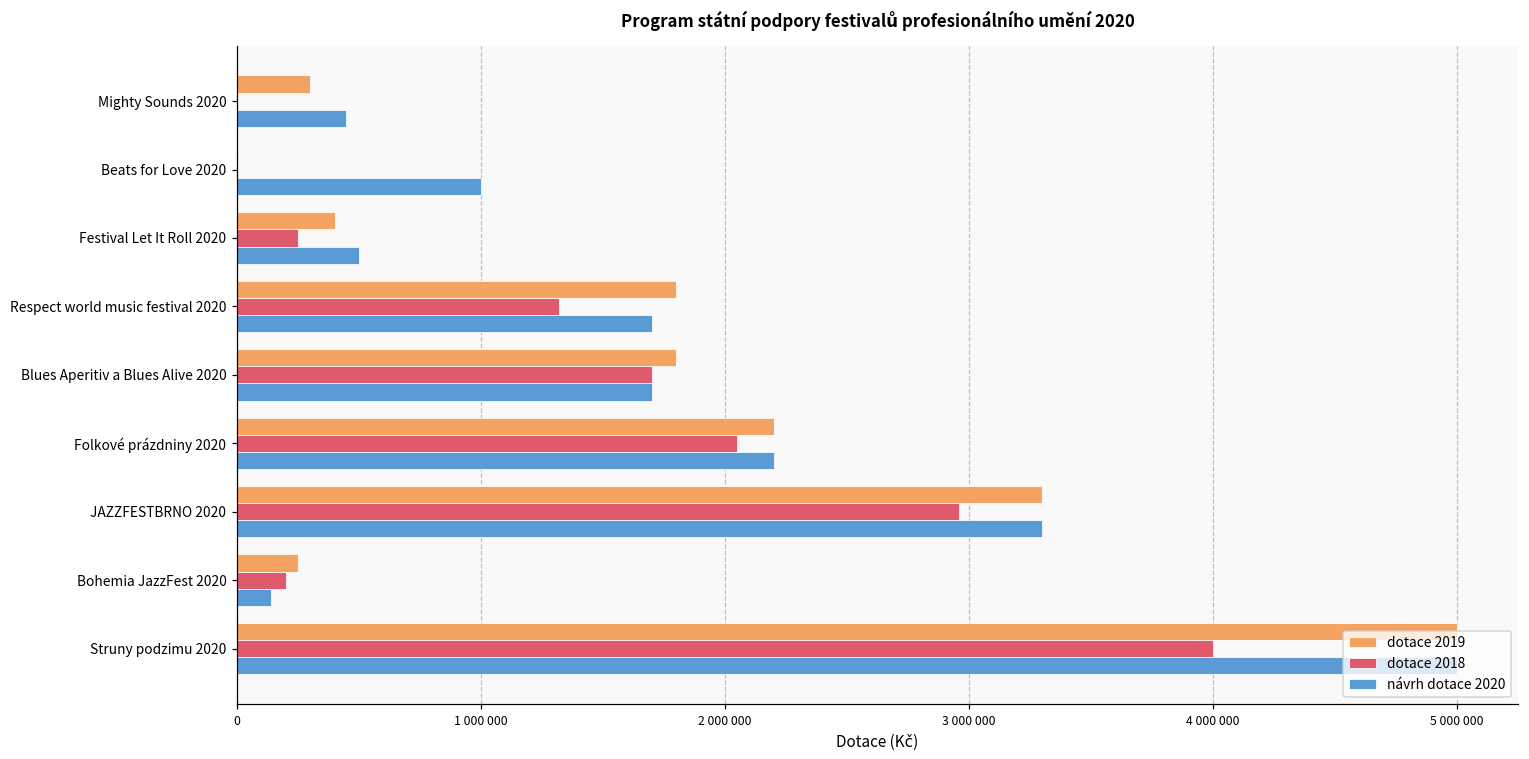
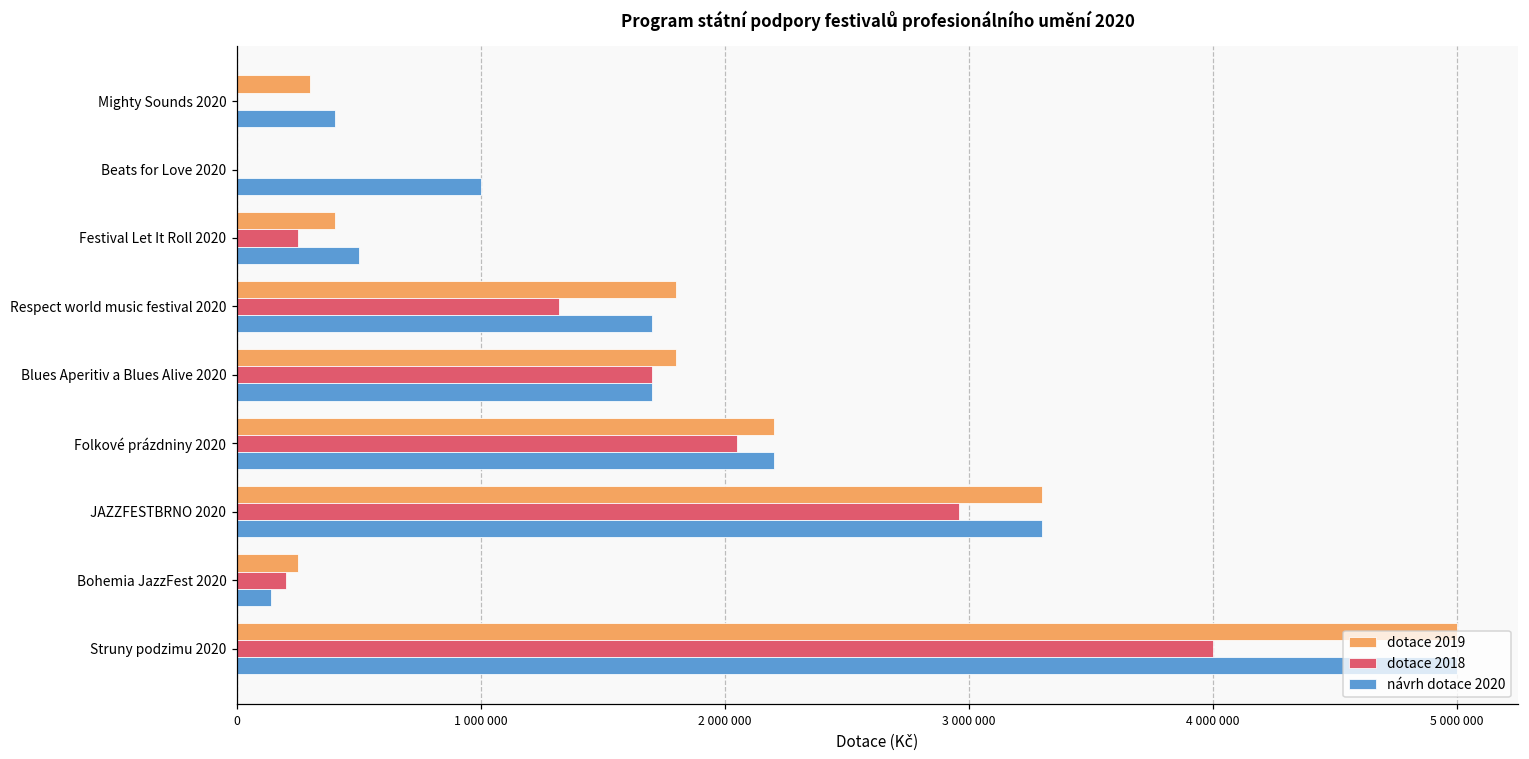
  {
    "dotace 2019": {
      "Mighty Sounds 2020": 300000,
      "Beats for Love 2020": 0,
      "Festival Let It Roll 2020": 400000,
      "Respect world music festival 2020": 1800000,
      "Blues Aperitiv a Blues Alive 2020": 1800000,
      "Folkové prázdniny 2020": 2200000,
      "JAZZFESTBRNO 2020": 3300000,
      "Bohemia JazzFest 2020": 250000
    },
    "dotace 2018": {
      "Mighty Sounds 2020": 0,
      "Beats for Love 2020": 0,
      "Festival Let It Roll 2020": 250000,
      "Respect world music festival 2020": 1320000,
      "Blues Aperitiv a Blues Alive 2020": 1700000,
      "Folkové prázdniny 2020": 2050000,
      "JAZZFESTBRNO 2020": 2960000,
      "Bohemia JazzFest 2020": 200000,
      "Struny podzimu 2020": 4000000
    },
    "návrh dotace 2020": {
-     "Mighty Sounds 2020": 440000,
+     "Mighty Sounds 2020": 400000,
      "Beats for Love 2020": 1000000,
      "Festival Let It Roll 2020": 500000,
      "Respect world music festival 2020": 1700000,
      "Blues Aperitiv a Blues Alive 2020": 1700000,
      "Folkové prázdniny 2020": 2200000,
      "JAZZFESTBRNO 2020": 3300000,
      "Bohemia JazzFest 2020": 140000
    }
  }
